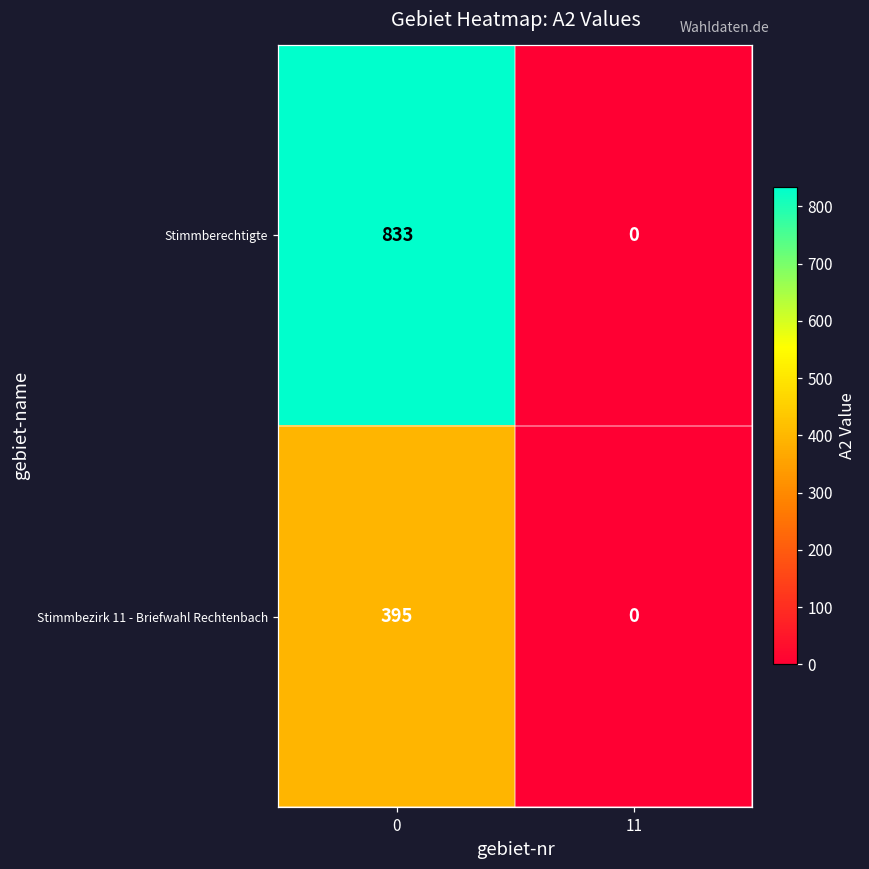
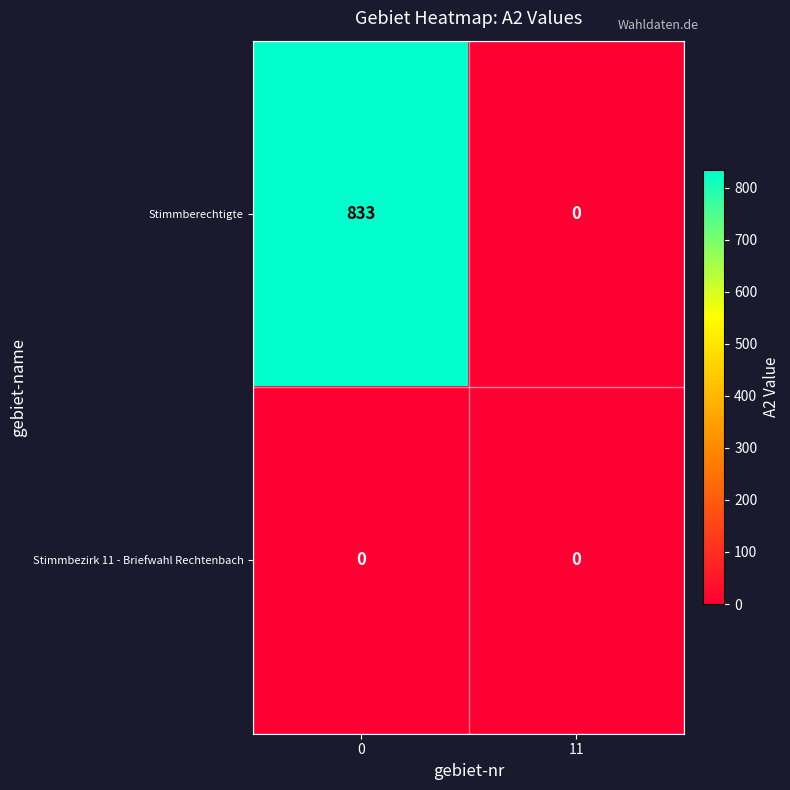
  {
    "Stimmberechtigte": {
      "0": 833,
      "11": 0
    },
    "Stimmbezirk 11 - Briefwahl Rechtenbach": {
-     "0": 395,
+     "0": 0,
      "11": 0
    }
  }
